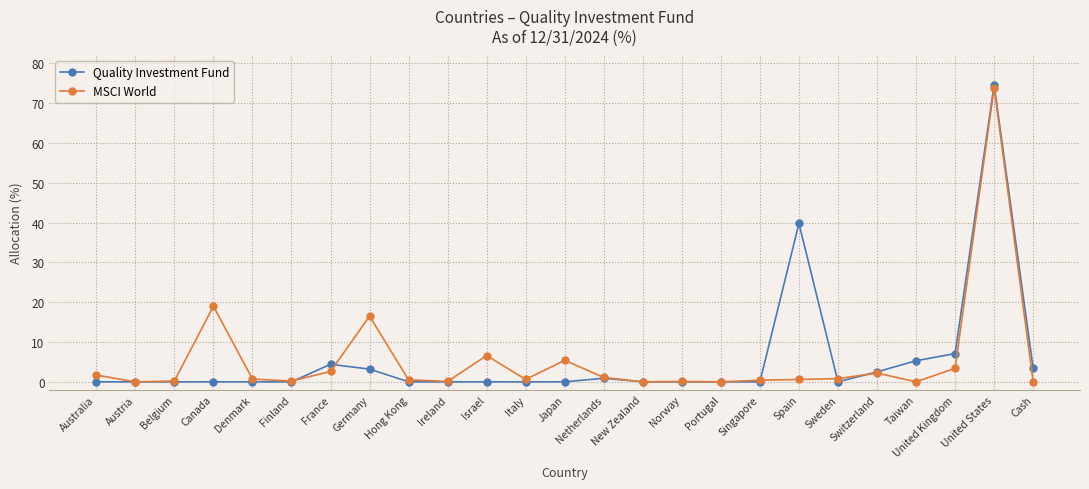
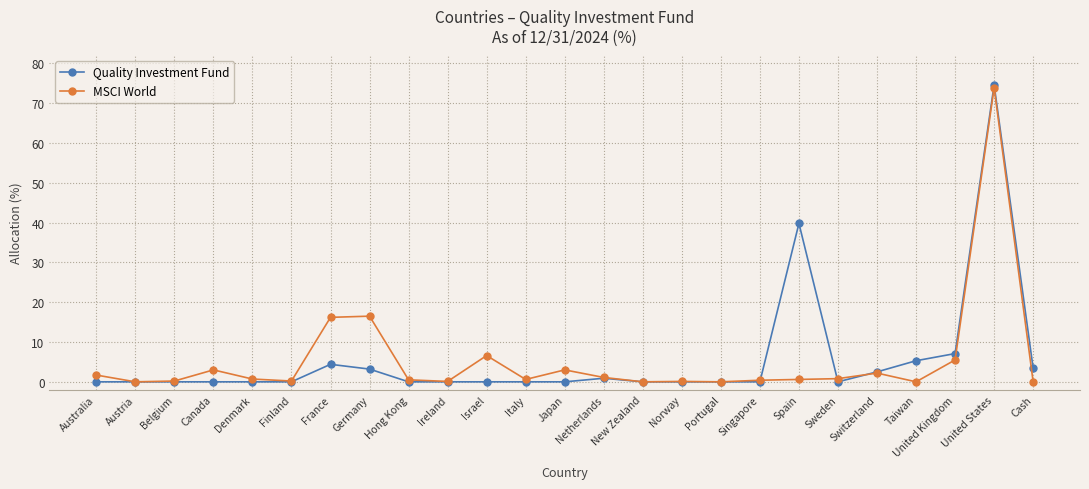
  {
    "Quality Investment Fund": {
      "Australia": 0,
      "Canada": 0,
      "Denmark": 0,
      "France": 4,
      "Germany": 3,
      "Israel": 0,
      "Japan": 0,
      "Spain": 40,
      "Sweden": 0,
      "Taiwan": 5,
      "United Kingdom": 7,
      "United States": 75,
      "Cash": 3
    },
    "MSCI World": {
      "Australia": 2,
-     "Canada": 19,
+     "Canada": 3,
      "Denmark": 1,
-     "France": 3,
+     "France": 16,
      "Germany": 17,
      "Israel": 7,
-     "Japan": 5,
+     "Japan": 3,
      "Spain": 1,
      "Sweden": 1,
      "Taiwan": 0,
-     "United Kingdom": 3,
+     "United Kingdom": 6,
      "United States": 74,
      "Cash": 0
    }
  }
